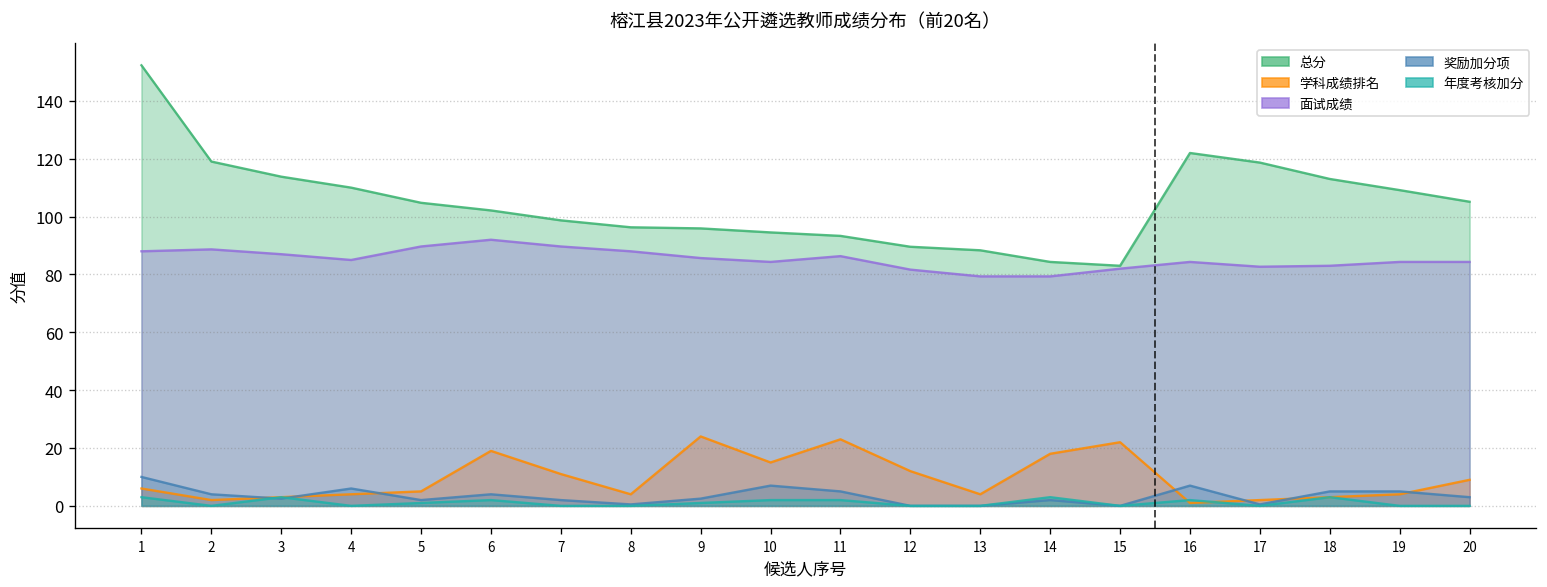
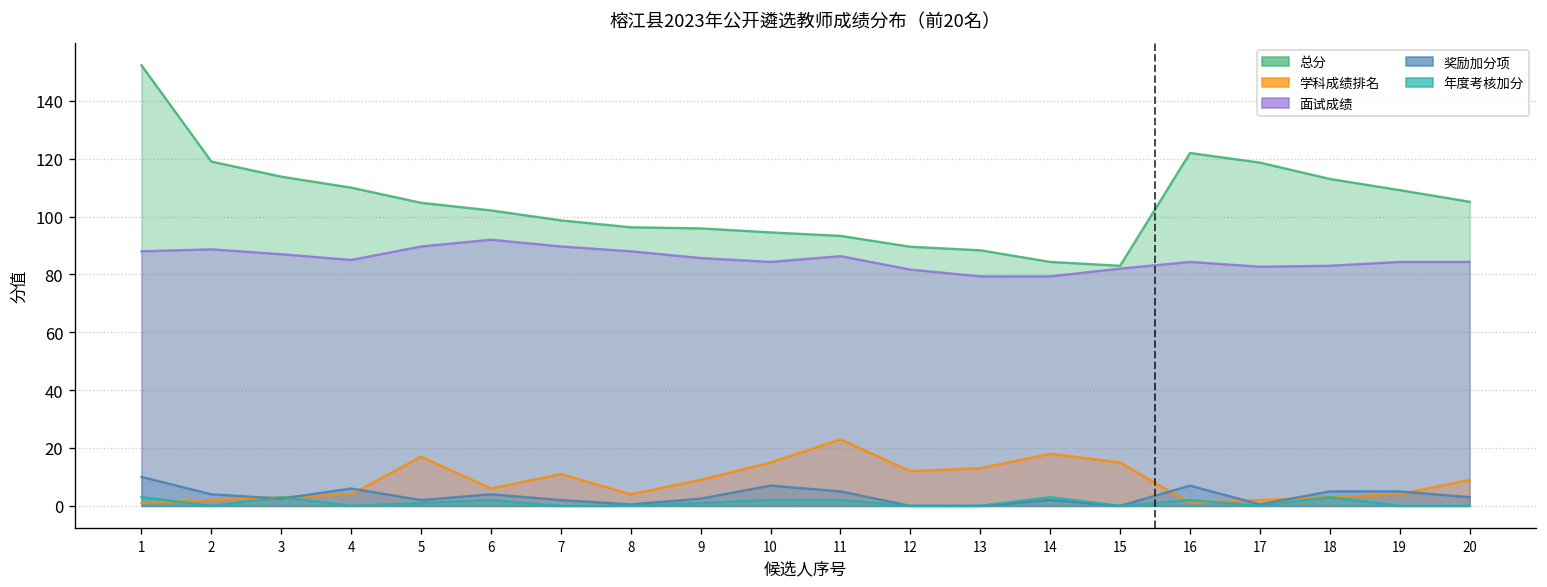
  {
    "学科成绩排名": {
-     "1": 6,
+     "1": 1,
      "2": 2,
      "4": 4,
-     "5": 5,
-     "6": 19,
+     "5": 17,
+     "6": 6,
      "7": 11,
      "8": 4,
-     "9": 24,
+     "9": 9,
      "10": 15,
      "11": 23,
      "12": 12,
-     "13": 4,
+     "13": 13,
      "14": 18,
-     "15": 22,
+     "15": 15,
      "17": 2,
      "20": 9
    }
  }
